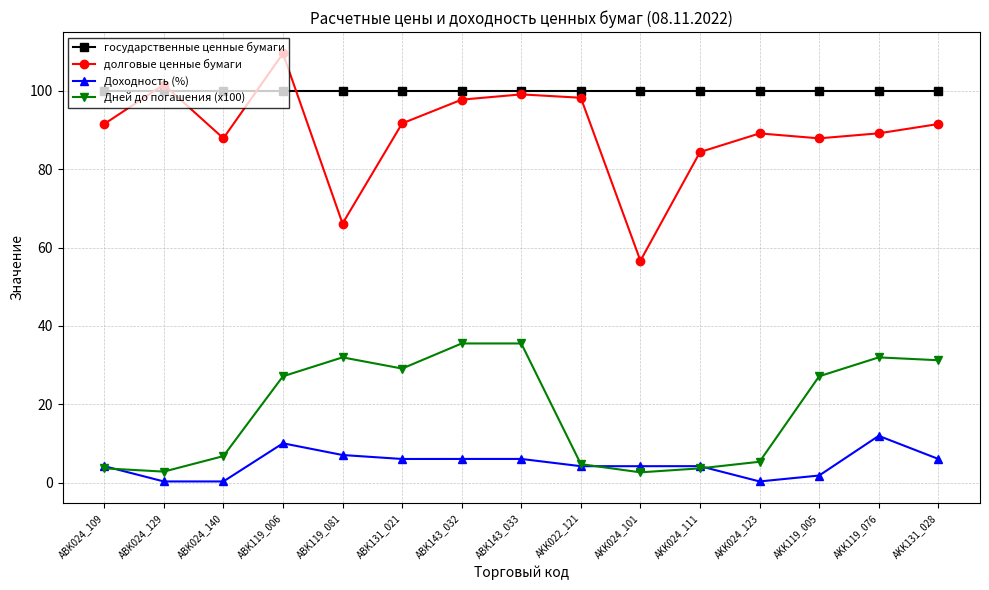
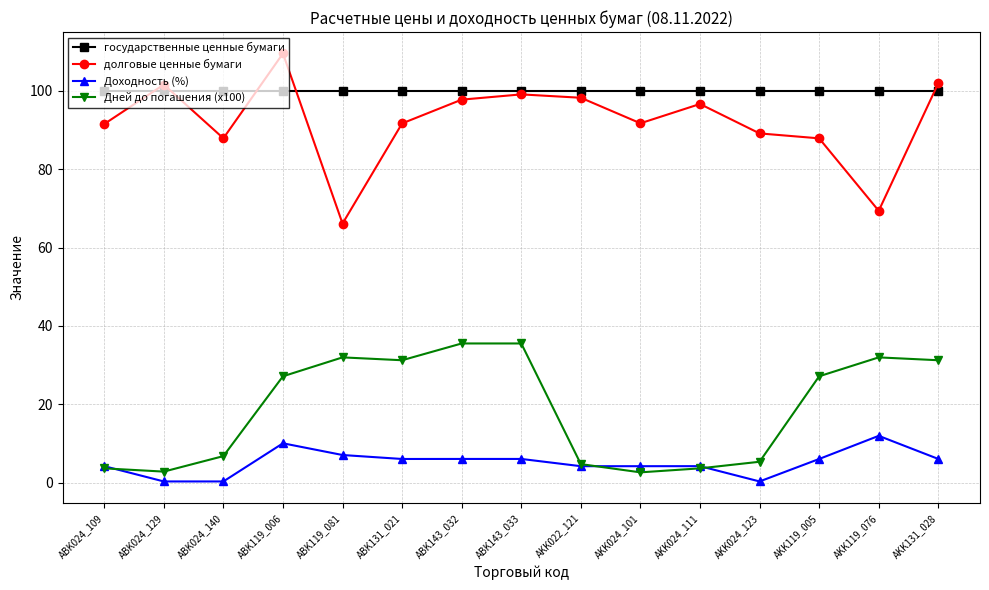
  {
    "государственные ценные бумаги": {
      "ABK119_081": 100,
      "ABK131_021": 100,
      "ABK143_032": 100,
      "ABK143_033": 100,
      "AKK022_121": 100,
      "AKK024_101": 100,
      "AKK024_111": 100,
      "AKK024_123": 100,
      "AKK119_005": 100,
      "AKK119_076": 100,
      "AKK131_028": 100
    },
    "долговые ценные бумаги": {
      "ABK024_109": 92,
      "ABK024_140": 88,
      "ABK119_081": 66,
      "ABK131_021": 92,
      "ABK143_032": 98,
      "ABK143_033": 99,
      "AKK022_121": 98,
-     "AKK024_101": 57,
-     "AKK024_111": 84,
+     "AKK024_101": 92,
+     "AKK024_111": 97,
      "AKK024_123": 89,
      "AKK119_005": 88,
-     "AKK119_076": 89,
-     "AKK131_028": 92
+     "AKK119_076": 69,
+     "AKK131_028": 102
    },
    "Доходность (%)": {
      "ABK024_129": 0,
      "ABK024_140": 0,
      "ABK119_006": 10,
      "ABK119_081": 7,
      "ABK131_021": 6,
      "ABK143_032": 6,
      "ABK143_033": 6,
      "AKK024_101": 4,
      "AKK024_123": 0,
-     "AKK119_005": 2,
+     "AKK119_005": 6,
      "AKK119_076": 12,
      "AKK131_028": 6
    },
    "Дней до погашения (x100)": {
      "ABK024_129": 3,
      "ABK024_140": 7,
      "ABK119_006": 27,
      "ABK119_081": 32,
-     "ABK131_021": 29,
+     "ABK131_021": 31,
      "ABK143_032": 36,
      "ABK143_033": 36,
      "AKK024_101": 3,
      "AKK024_123": 5,
      "AKK119_005": 27,
      "AKK119_076": 32,
      "AKK131_028": 31
    }
  }
